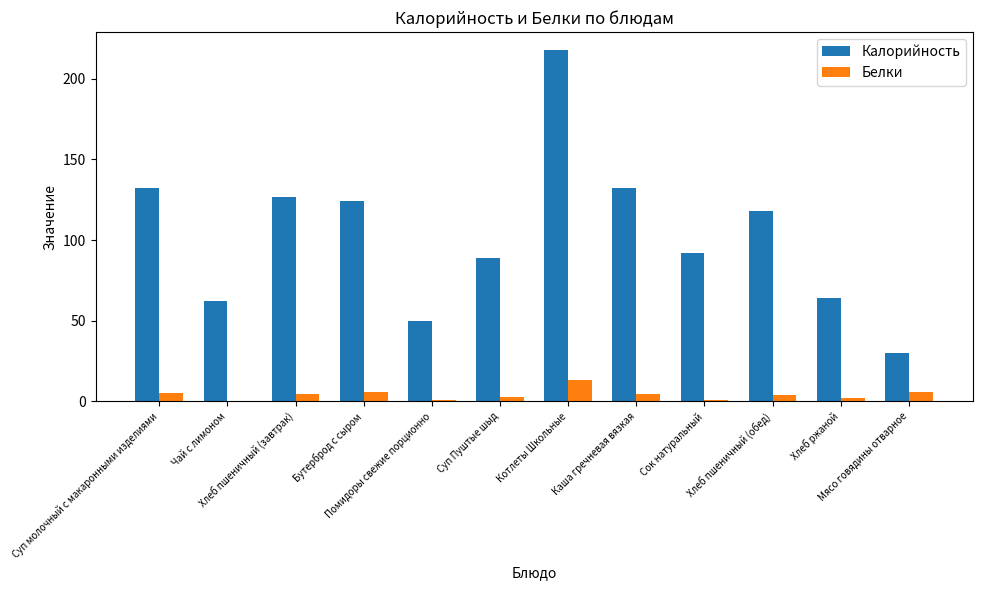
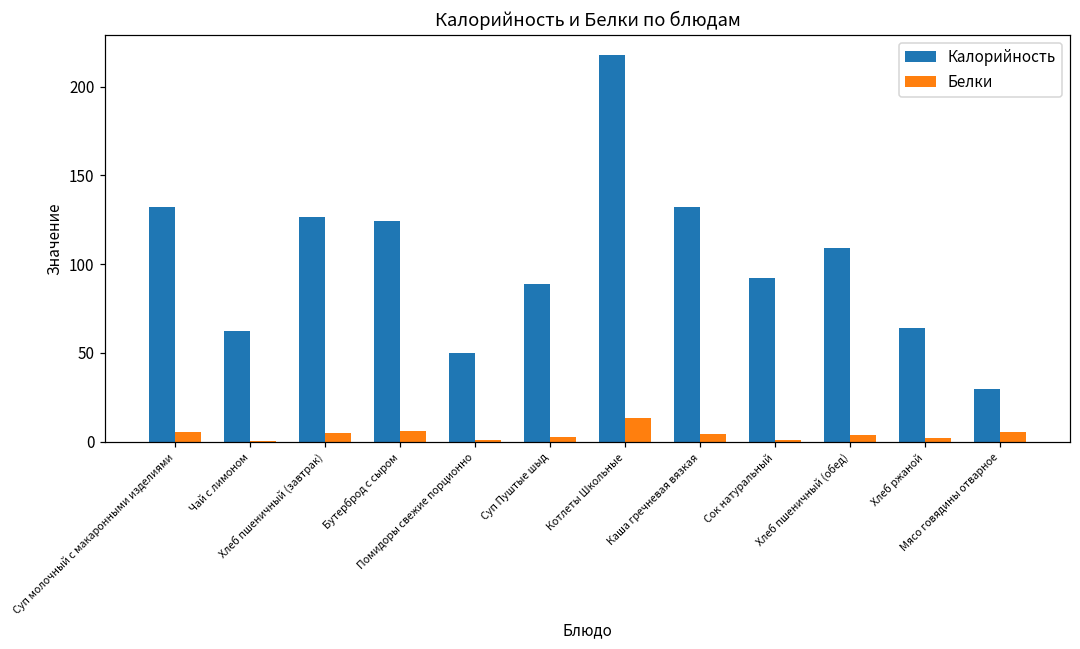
  {
    "Калорийность": {
      "Суп молочный с макаронными изделиями": 132,
      "Чай с лимоном": 62,
      "Хлеб пшеничный (завтрак)": 126,
      "Бутерброд с сыром": 124,
      "Помидоры свежие порционно": 50,
      "Суп Пуштые шыд": 89,
      "Котлеты Школьные": 218,
      "Каша гречневая вязкая": 132,
      "Сок натуральный": 92,
-     "Хлеб пшеничный (обед)": 118,
+     "Хлеб пшеничный (обед)": 109,
      "Хлеб ржаной": 64,
      "Мясо говядины отварное": 30
    },
    "Белки": {
      "Суп молочный с макаронными изделиями": 5,
      "Хлеб пшеничный (завтрак)": 5,
      "Бутерброд с сыром": 6,
      "Суп Пуштые шыд": 3,
      "Котлеты Школьные": 13,
      "Каша гречневая вязкая": 4,
      "Хлеб пшеничный (обед)": 4,
      "Хлеб ржаной": 2,
      "Мясо говядины отварное": 6
    }
  }
